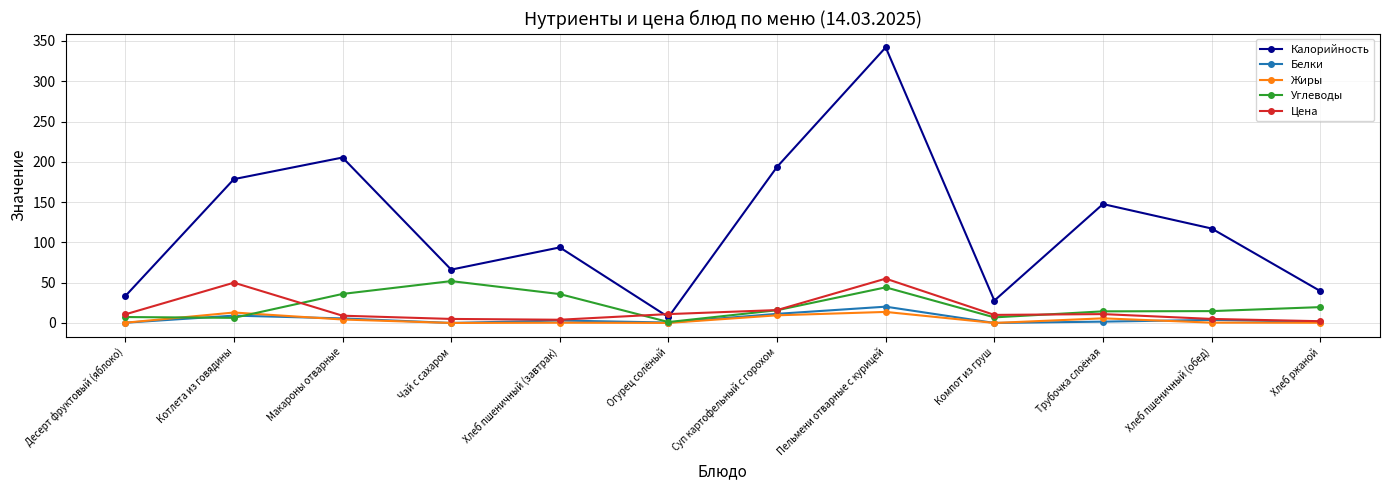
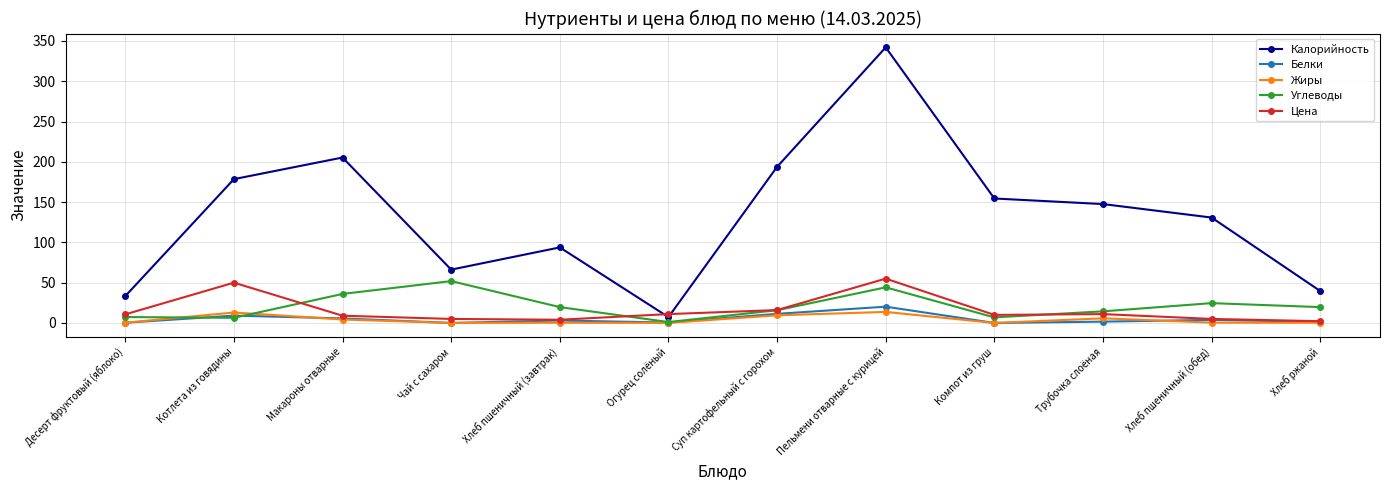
  {
    "Калорийность": {
      "Десерт фруктовый (яблоко)": 30,
      "Котлета из говядины": 180,
      "Макароны отварные": 210,
      "Чай с сахаром": 70,
      "Хлеб пшеничный (завтрак)": 90,
      "Огурец солёный": 10,
      "Суп картофельный с горохом": 190,
      "Пельмени отварные с курицей": 340,
-     "Компот из груш": 30,
+     "Компот из груш": 150,
      "Трубочка слоёная": 150,
-     "Хлеб пшеничный (обед)": 120,
+     "Хлеб пшеничный (обед)": 130,
      "Хлеб ржаной": 40
    },
    "Белки": {
      "Пельмени отварные с курицей": 20,
      "Трубочка слоёная": 0
    },
    "Жиры": {
      "Котлета из говядины": 10,
      "Пельмени отварные с курицей": 10,
      "Трубочка слоёная": 10,
      "Хлеб пшеничный (обед)": 0
    },
    "Углеводы": {
      "Десерт фруктовый (яблоко)": 10,
      "Макароны отварные": 40,
      "Чай с сахаром": 50,
-     "Хлеб пшеничный (завтрак)": 40,
+     "Хлеб пшеничный (завтрак)": 20,
      "Пельмени отварные с курицей": 40,
      "Трубочка слоёная": 10,
-     "Хлеб пшеничный (обед)": 10,
+     "Хлеб пшеничный (обед)": 20,
      "Хлеб ржаной": 20
    },
    "Цена": {
      "Десерт фруктовый (яблоко)": 10,
      "Котлета из говядины": 50,
      "Макароны отварные": 10,
      "Чай с сахаром": 10,
      "Огурец солёный": 10,
      "Пельмени отварные с курицей": 60,
      "Трубочка слоёная": 10
    }
  }
